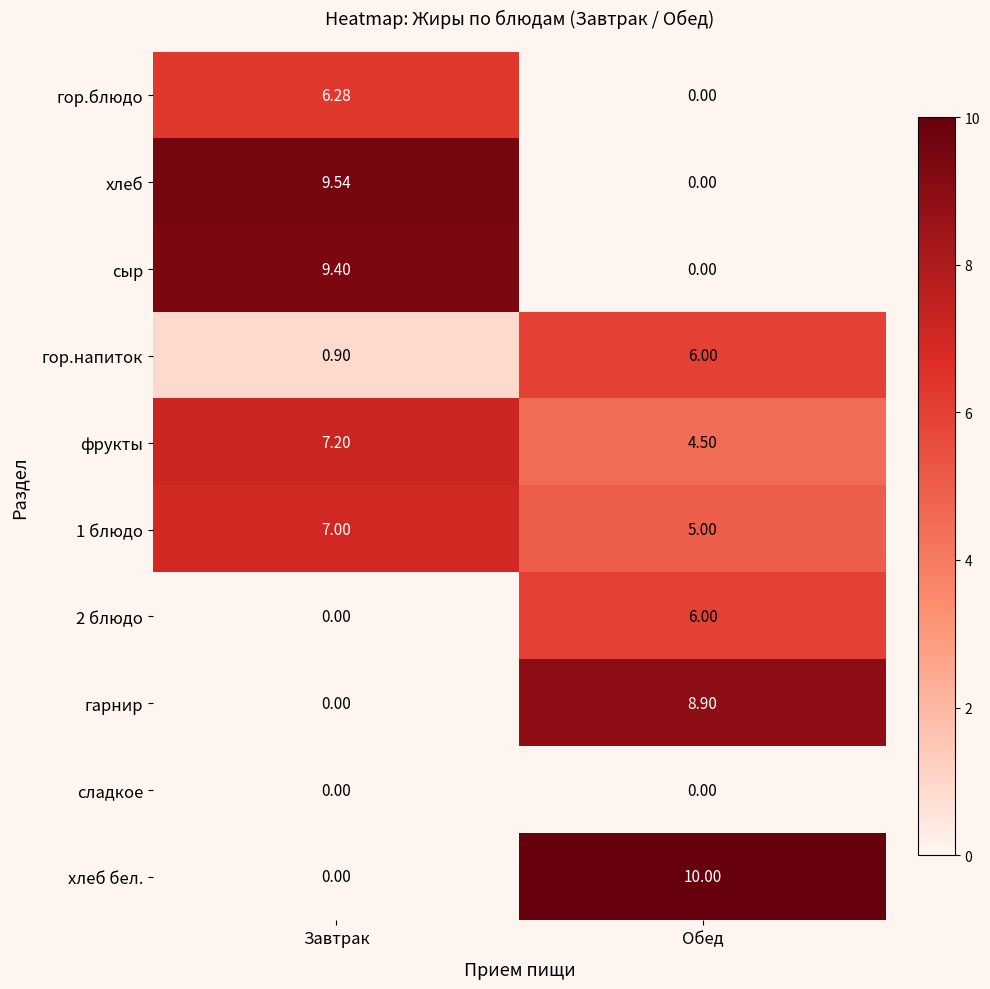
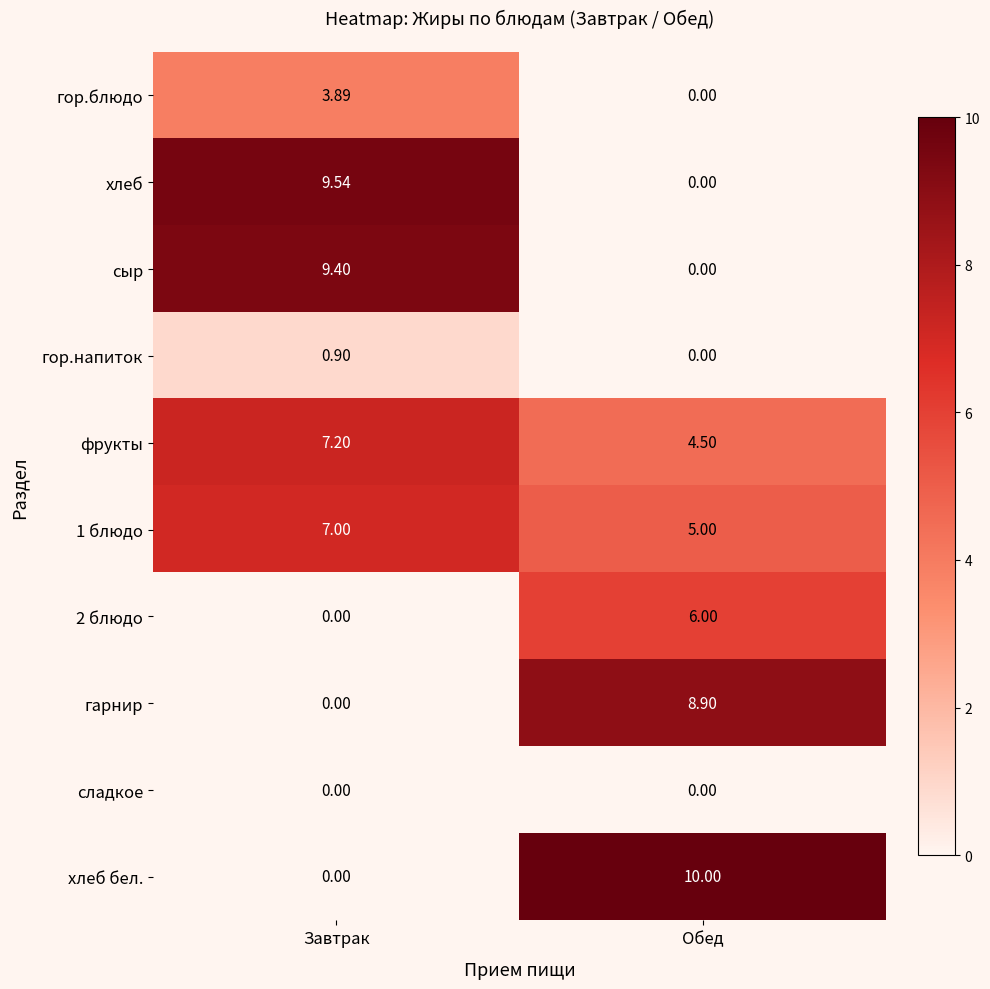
  {
    "гор.блюдо": {
-     "Завтрак": 6.28,
+     "Завтрак": 3.89,
      "Обед": 0.00
    },
    "хлеб": {
      "Завтрак": 9.54,
      "Обед": 0.00
    },
    "сыр": {
      "Завтрак": 9.40,
      "Обед": 0.00
    },
    "гор.напиток": {
      "Завтрак": 0.90,
-     "Обед": 6.00
+     "Обед": 0.00
    },
    "фрукты": {
      "Завтрак": 7.20,
      "Обед": 4.50
    },
    "1 блюдо": {
      "Завтрак": 7.00,
      "Обед": 5.00
    },
    "2 блюдо": {
      "Завтрак": 0.00,
      "Обед": 6.00
    },
    "гарнир": {
      "Завтрак": 0.00,
      "Обед": 8.90
    },
    "сладкое": {
      "Завтрак": 0.00,
      "Обед": 0.00
    },
    "хлеб бел.": {
      "Завтрак": 0.00,
      "Обед": 10.00
    }
  }
